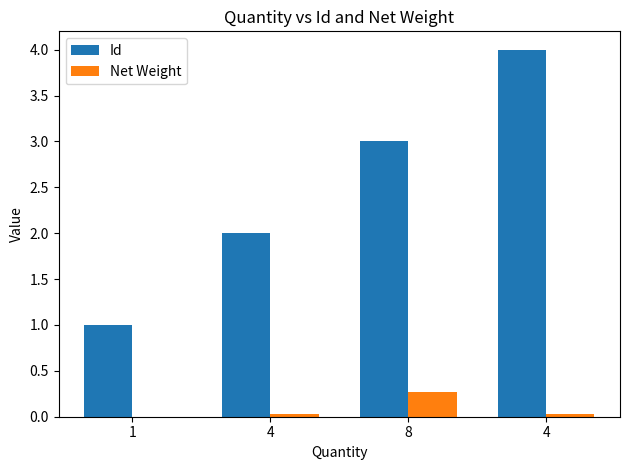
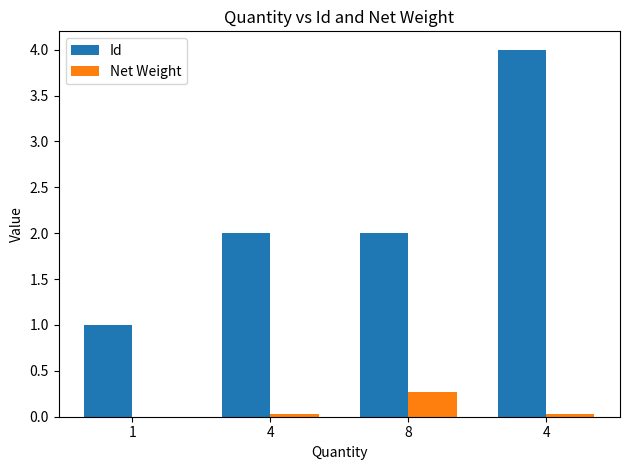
  {
    "Id": {
      "1": 1,
-     "8": 3
+     "8": 2
    },
    "Net Weight": {
      "1": 0,
      "8": 0.3
    }
  }
